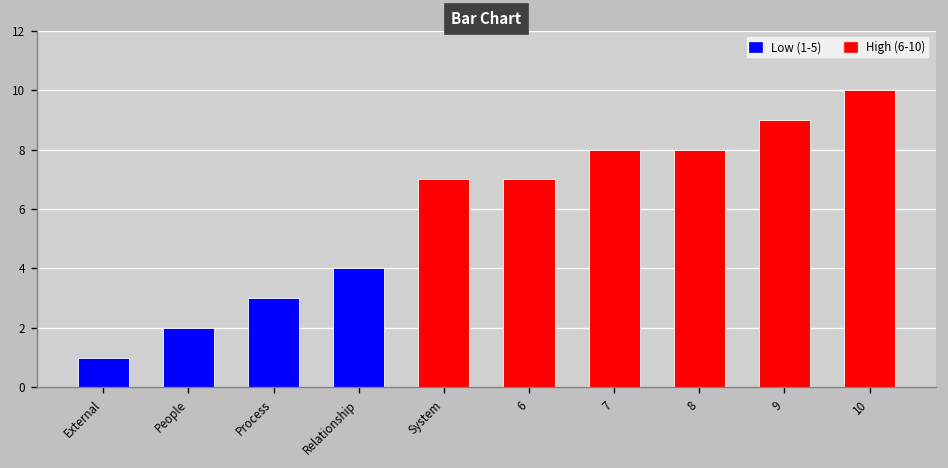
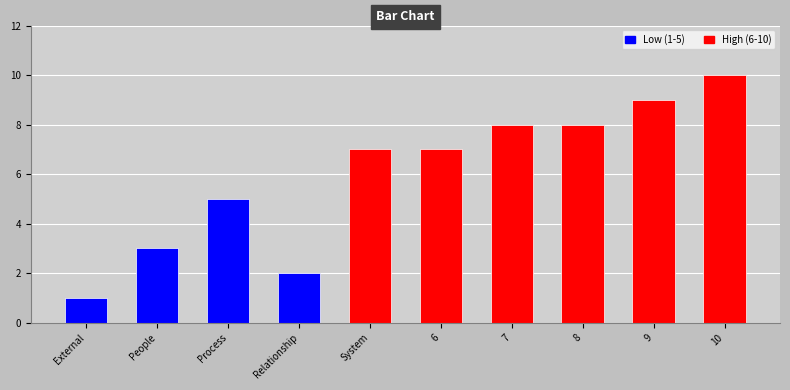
  {
    "External": 1,
-   "People": 2,
-   "Process": 3,
-   "Relationship": 4,
+   "People": 3,
+   "Process": 5,
+   "Relationship": 2,
    "System": 7,
    "6": 7,
    "7": 8,
    "8": 8,
    "9": 9,
    "10": 10
  }
